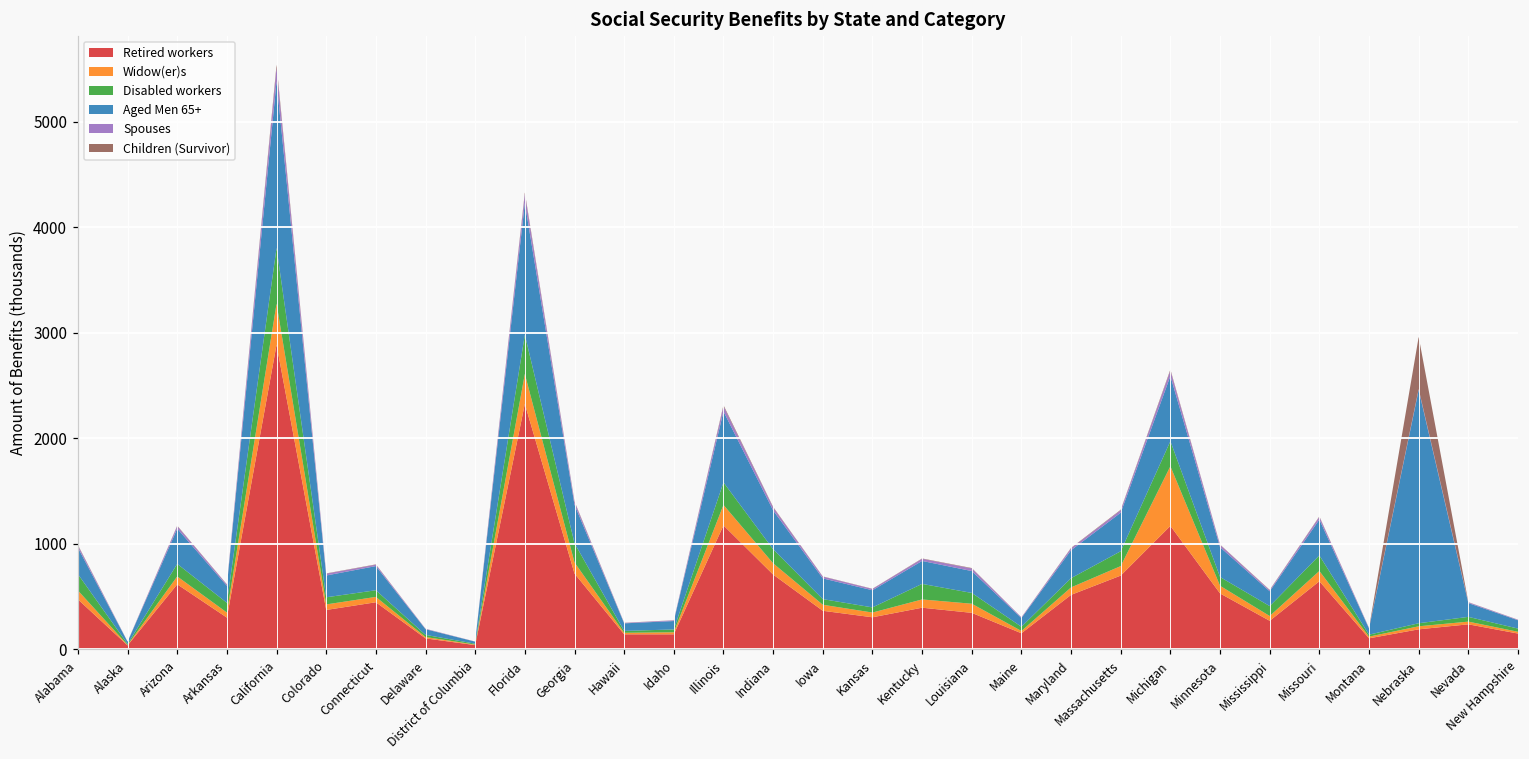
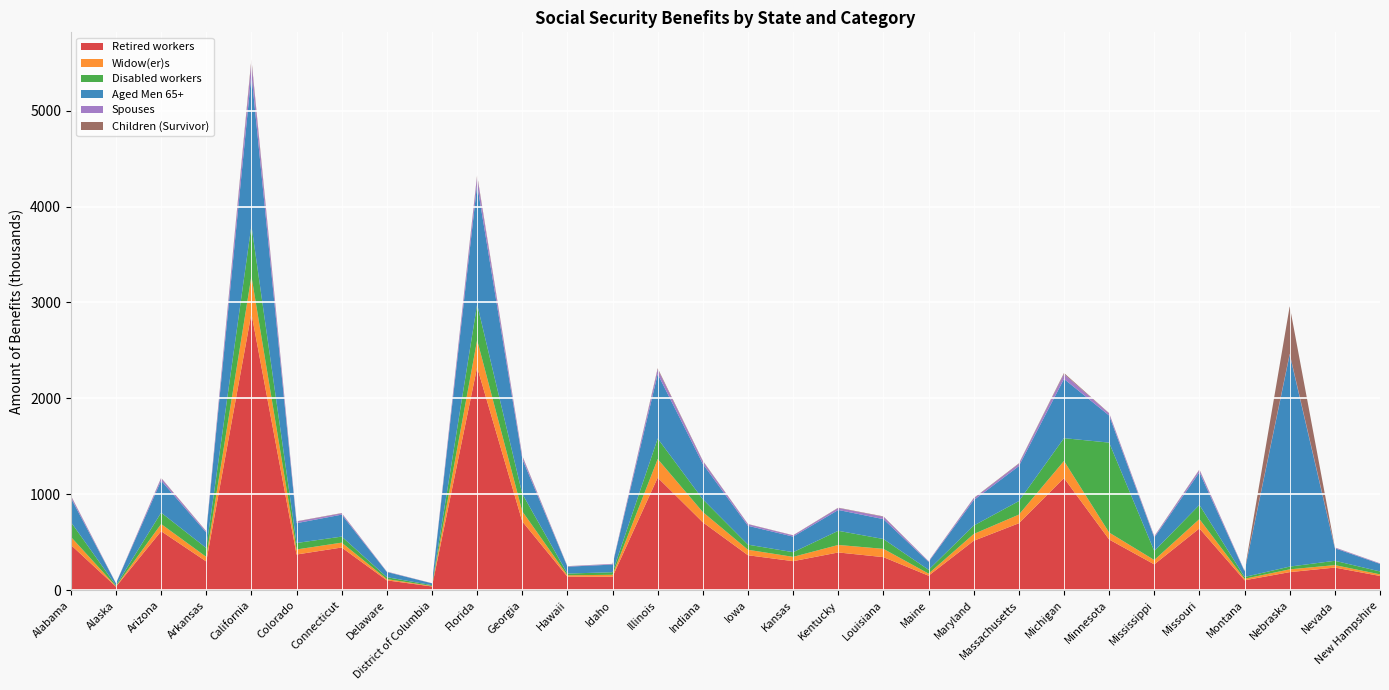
  {
    "Retired workers": {
      "Alabama": 500,
      "Arizona": 600,
      "Arkansas": 300,
      "California": 2900,
      "Colorado": 400,
      "Connecticut": 400,
      "Florida": 2300,
      "Georgia": 700,
      "Illinois": 1200,
      "Indiana": 700,
      "Iowa": 400,
      "Kansas": 300,
      "Kentucky": 400,
      "Louisiana": 300,
      "Maryland": 500,
      "Massachusetts": 700,
      "Michigan": 1200,
      "Minnesota": 500,
      "Mississippi": 300,
      "Missouri": 600,
      "Nebraska": 200
    },
    "Widow(er)s": {
      "Alabama": 100,
      "Arizona": 100,
      "Arkansas": 0,
      "California": 400,
      "Colorado": 100,
      "Connecticut": 100,
      "Florida": 300,
      "Georgia": 100,
      "Illinois": 200,
      "Indiana": 100,
      "Iowa": 100,
      "Kansas": 0,
      "Kentucky": 100,
      "Louisiana": 100,
      "Maryland": 100,
      "Massachusetts": 100,
-     "Michigan": 600,
+     "Michigan": 200,
      "Minnesota": 100,
      "Mississippi": 0,
      "Missouri": 100,
      "Nebraska": 0
    },
    "Disabled workers": {
      "Alabama": 200,
      "Arizona": 100,
      "Arkansas": 100,
      "California": 500,
      "Colorado": 100,
      "Connecticut": 100,
      "Florida": 400,
      "Georgia": 200,
      "Idaho": 0,
      "Illinois": 200,
      "Indiana": 100,
      "Iowa": 100,
      "Kansas": 0,
      "Kentucky": 100,
      "Louisiana": 100,
      "Maine": 0,
      "Maryland": 100,
      "Massachusetts": 100,
      "Michigan": 200,
-     "Minnesota": 100,
+     "Minnesota": 900,
      "Mississippi": 100,
      "Missouri": 100,
      "Nebraska": 0,
      "Nevada": 0,
      "New Hampshire": 0
    },
    "Aged Men 65+": {
      "California": 1600,
      "Florida": 1200,
      "Illinois": 700,
      "Indiana": 400,
      "Michigan": 600
    },
    "Children (Survivor)": {
      "Nebraska": 500
    }
  }
